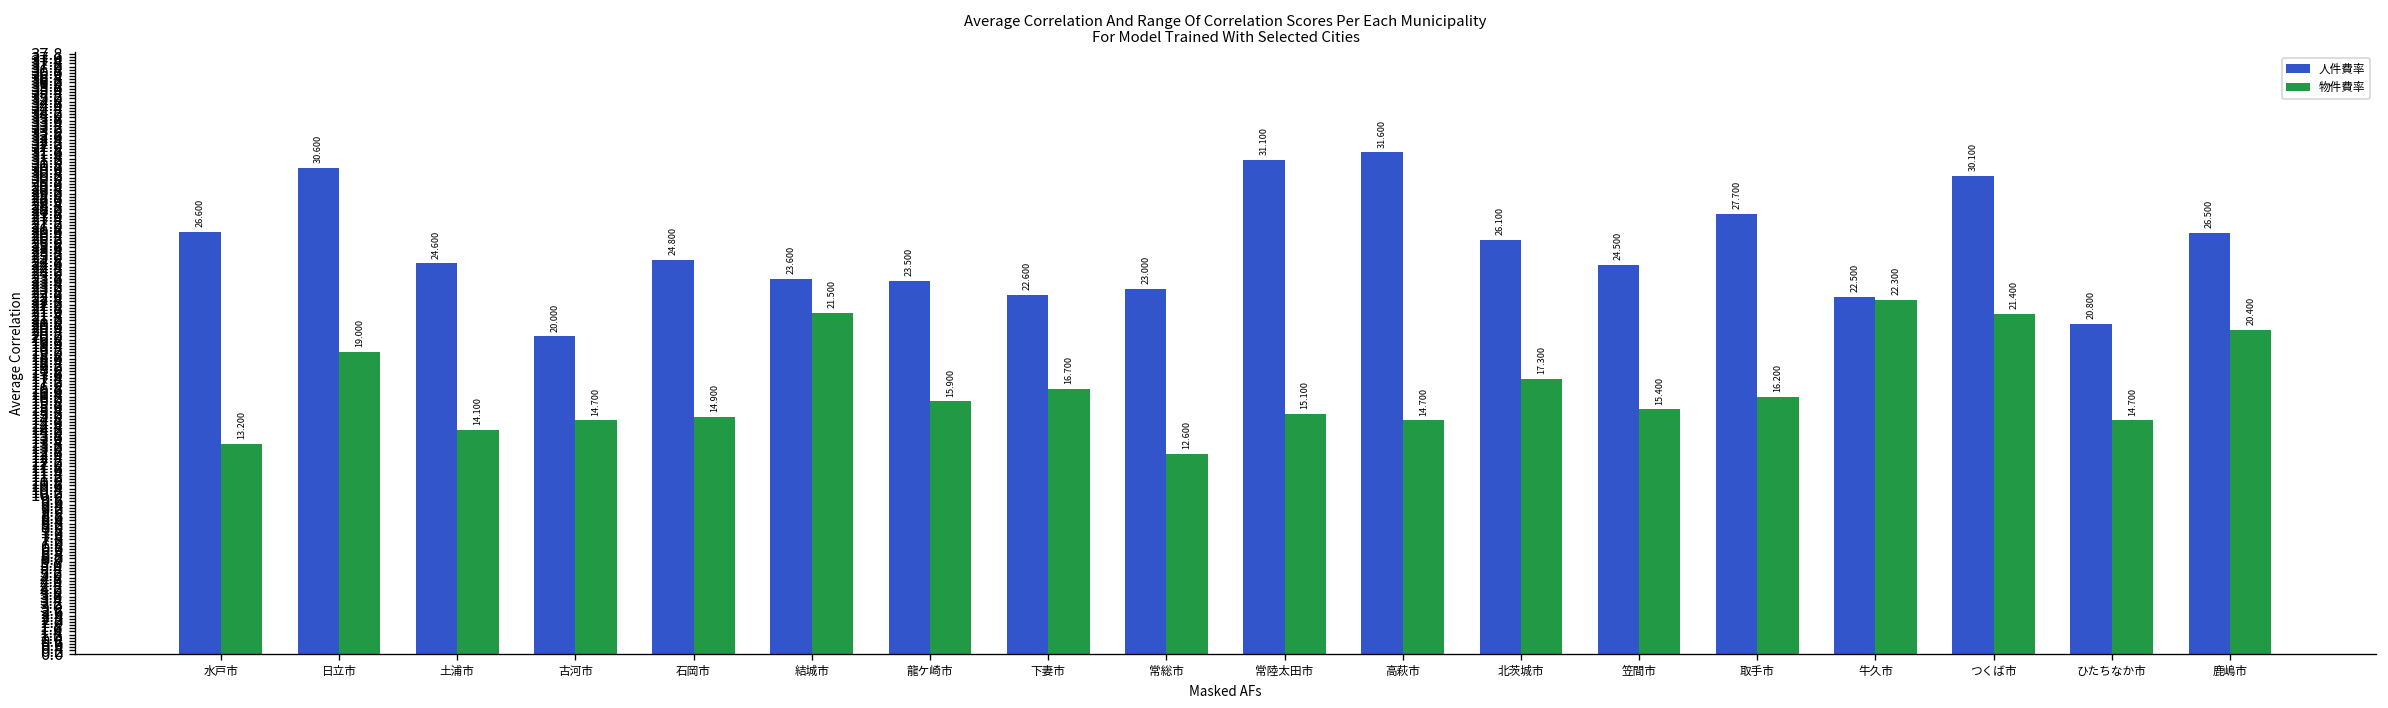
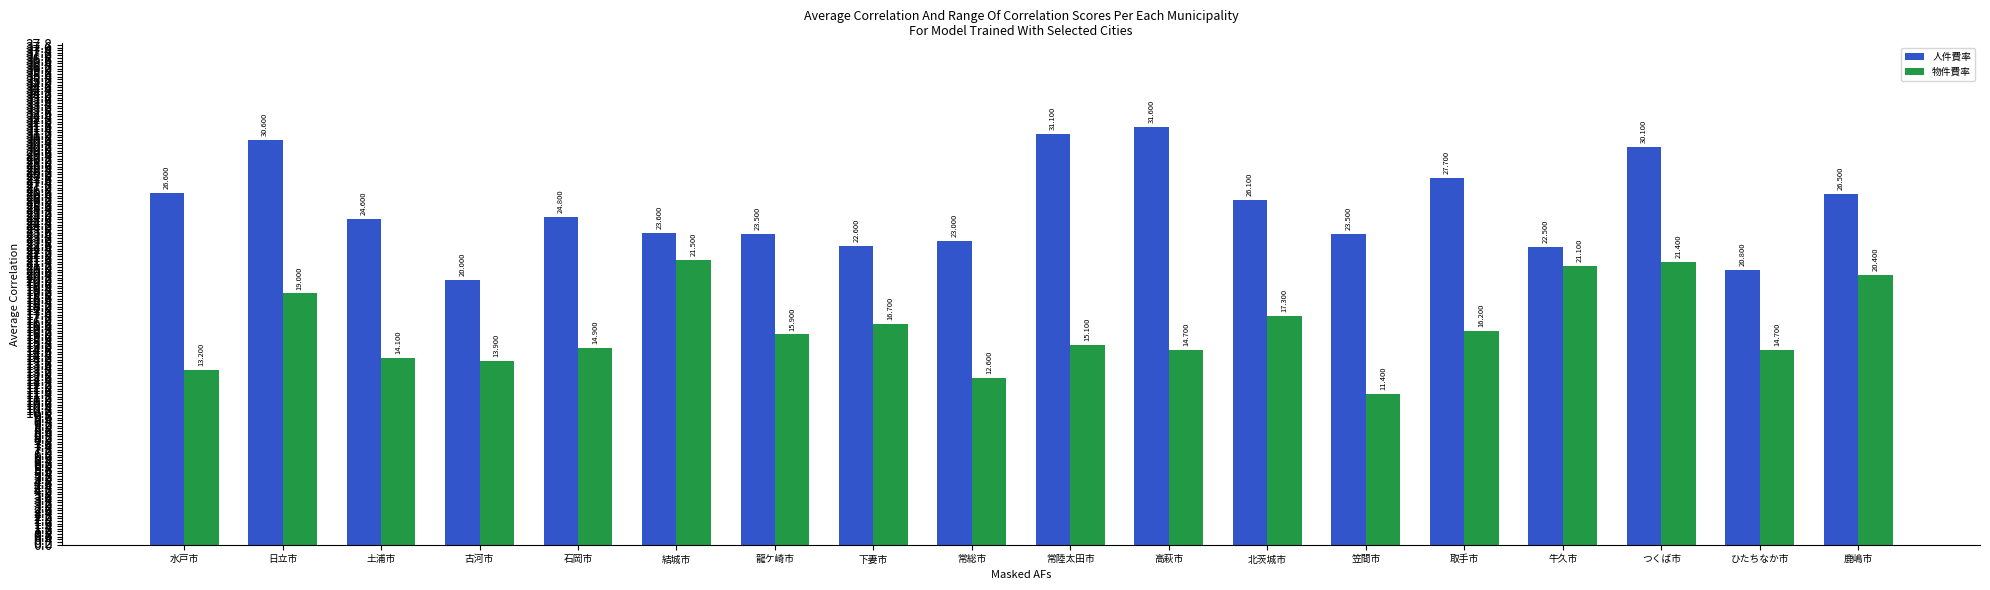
  {
    "人件費率": {
      "水戸市": 26.600,
      "日立市": 30.600,
      "土浦市": 24.600,
      "古河市": 20.000,
      "石岡市": 24.800,
      "結城市": 23.600,
      "龍ケ崎市": 23.500,
      "下妻市": 22.600,
      "常総市": 23.000,
      "常陸太田市": 31.100,
      "高萩市": 31.600,
      "北茨城市": 26.100,
-     "笠間市": 24.500,
+     "笠間市": 23.500,
      "取手市": 27.700,
      "牛久市": 22.500,
      "つくば市": 30.100,
      "ひたちなか市": 20.800,
      "鹿嶋市": 26.500
    },
    "物件費率": {
      "水戸市": 13.200,
      "日立市": 19.000,
      "土浦市": 14.100,
-     "古河市": 14.700,
+     "古河市": 13.900,
      "石岡市": 14.900,
      "結城市": 21.500,
      "龍ケ崎市": 15.900,
      "下妻市": 16.700,
      "常総市": 12.600,
      "常陸太田市": 15.100,
      "高萩市": 14.700,
      "北茨城市": 17.300,
-     "笠間市": 15.400,
+     "笠間市": 11.400,
      "取手市": 16.200,
-     "牛久市": 22.300,
+     "牛久市": 21.100,
      "つくば市": 21.400,
      "ひたちなか市": 14.700,
      "鹿嶋市": 20.400
    }
  }
